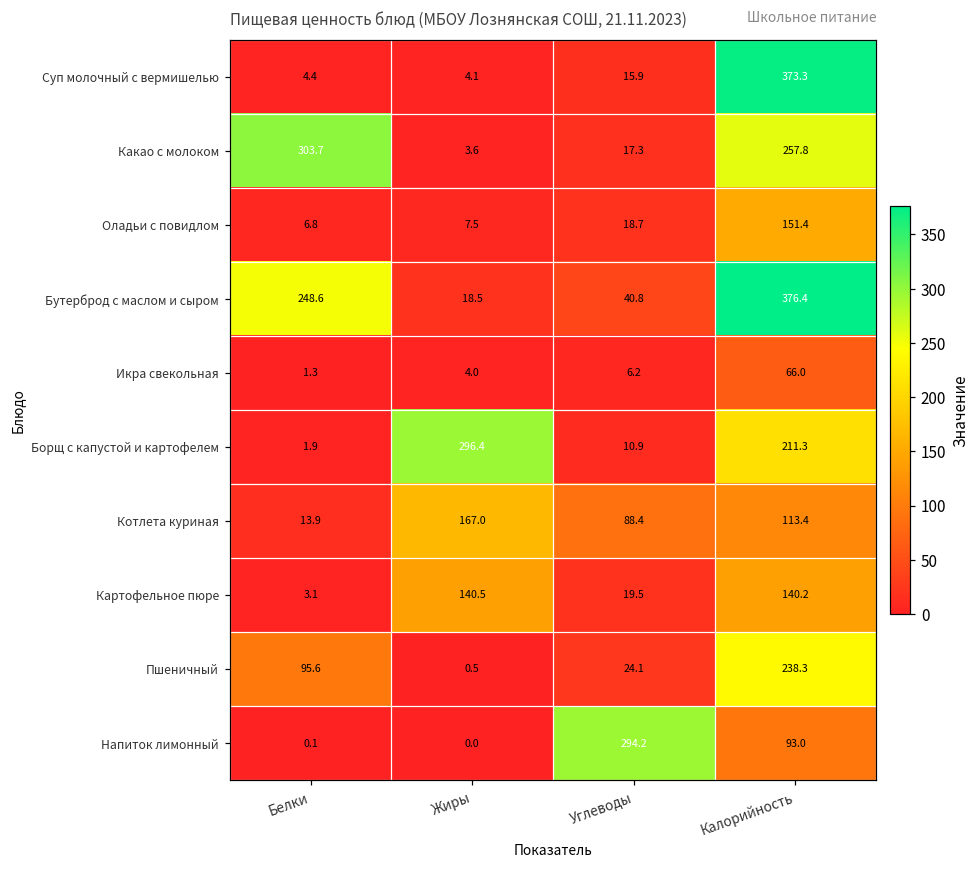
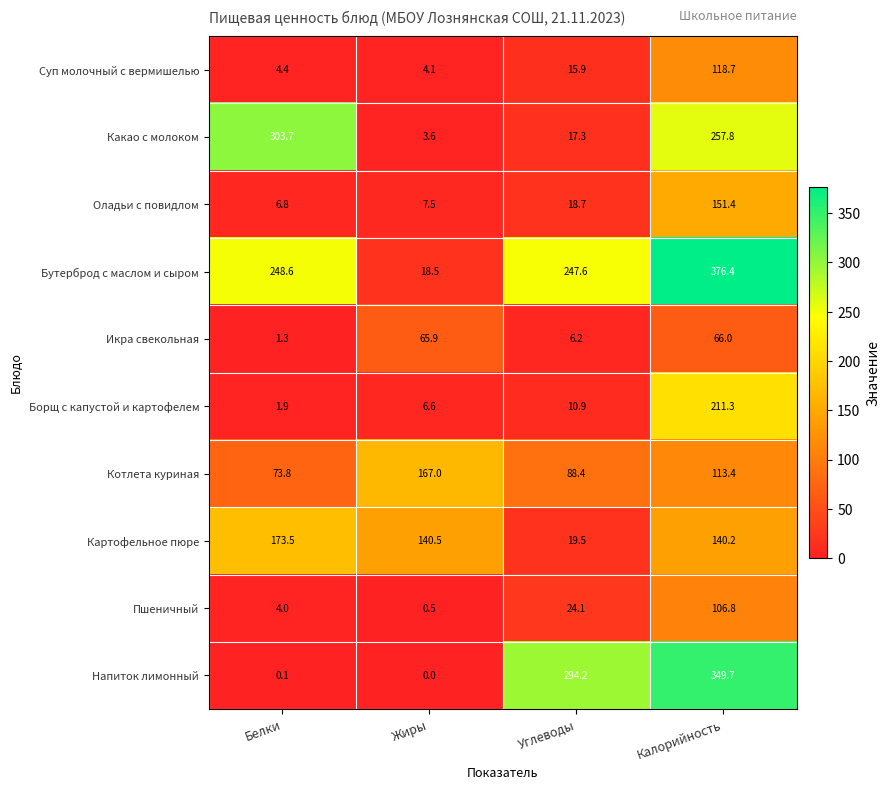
  {
    "Суп молочный с вермишелью": {
      "Белки": 4.4,
      "Жиры": 4.1,
      "Углеводы": 15.9,
-     "Калорийность": 373.3
+     "Калорийность": 118.7
    },
    "Какао с молоком": {
      "Белки": 303.7,
      "Жиры": 3.6,
      "Углеводы": 17.3,
      "Калорийность": 257.8
    },
    "Оладьи с повидлом": {
      "Белки": 6.8,
      "Жиры": 7.5,
      "Углеводы": 18.7,
      "Калорийность": 151.4
    },
    "Бутерброд с маслом и сыром": {
      "Белки": 248.6,
      "Жиры": 18.5,
-     "Углеводы": 40.8,
+     "Углеводы": 247.6,
      "Калорийность": 376.4
    },
    "Икра свекольная": {
      "Белки": 1.3,
-     "Жиры": 4.0,
+     "Жиры": 65.9,
      "Углеводы": 6.2,
      "Калорийность": 66.0
    },
    "Борщ с капустой и картофелем": {
      "Белки": 1.9,
-     "Жиры": 296.4,
+     "Жиры": 6.6,
      "Углеводы": 10.9,
      "Калорийность": 211.3
    },
    "Котлета куриная": {
-     "Белки": 13.9,
+     "Белки": 73.8,
      "Жиры": 167.0,
      "Углеводы": 88.4,
      "Калорийность": 113.4
    },
    "Картофельное пюре": {
-     "Белки": 3.1,
+     "Белки": 173.5,
      "Жиры": 140.5,
      "Углеводы": 19.5,
      "Калорийность": 140.2
    },
    "Пшеничный": {
-     "Белки": 95.6,
+     "Белки": 4.0,
      "Жиры": 0.5,
      "Углеводы": 24.1,
-     "Калорийность": 238.3
+     "Калорийность": 106.8
    },
    "Напиток лимонный": {
      "Белки": 0.1,
      "Жиры": 0.0,
      "Углеводы": 294.2,
-     "Калорийность": 93.0
+     "Калорийность": 349.7
    }
  }
